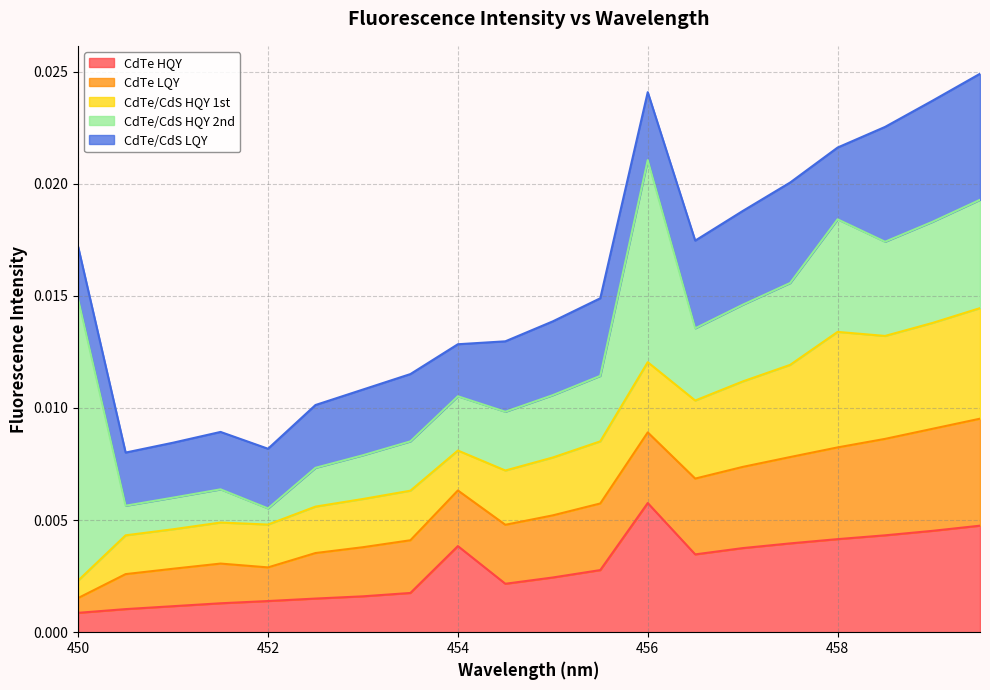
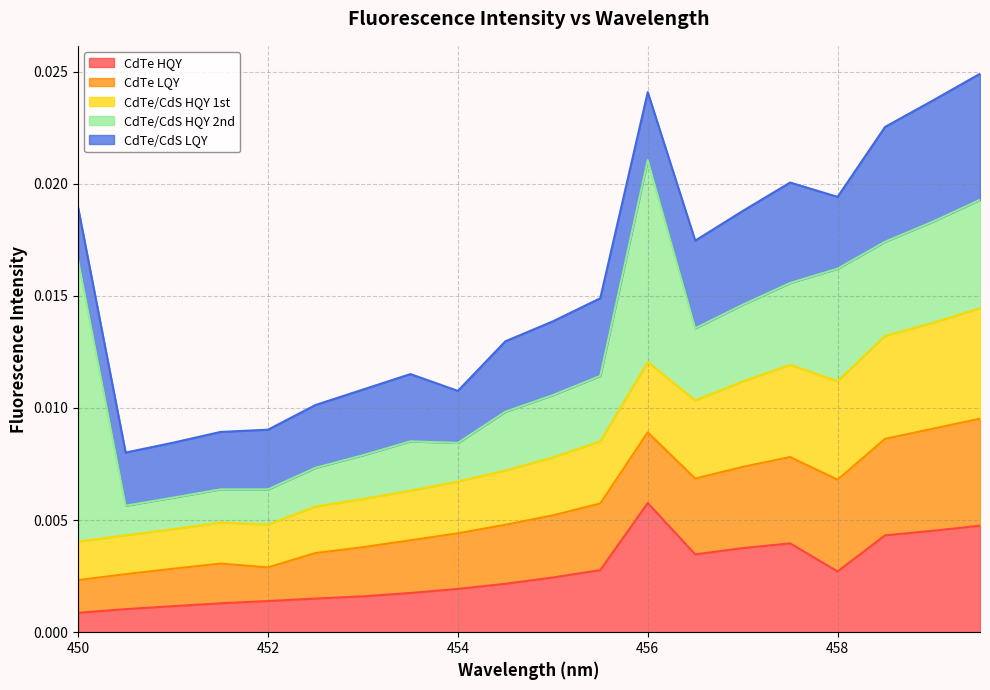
  {
    "CdTe HQY": {
      "450": 0.0009,
      "452": 0.0014,
-     "454": 0.0038,
+     "454": 0.0019,
      "456": 0.0058,
-     "458": 0.0042
+     "458": 0.0027
    },
    "CdTe LQY": {
-     "450": 0.0007,
+     "450": 0.0015,
      "452": 0.0015,
      "454": 0.0025,
      "456": 0.0032,
      "458": 0.0041
    },
    "CdTe/CdS HQY 1st": {
-     "450": 0.0008,
+     "450": 0.0017,
      "452": 0.0019,
-     "454": 0.0018,
+     "454": 0.0023,
      "456": 0.0031,
-     "458": 0.0052
+     "458": 0.0044
    },
    "CdTe/CdS HQY 2nd": {
      "450": 0.0125,
-     "452": 0.0007,
-     "454": 0.0024,
+     "452": 0.0016,
+     "454": 0.0017,
      "456": 0.0090,
      "458": 0.0050
    },
    "CdTe/CdS LQY": {
      "450": 0.0023,
      "452": 0.0027,
      "454": 0.0023,
      "456": 0.0030,
      "458": 0.0032
    }
  }
